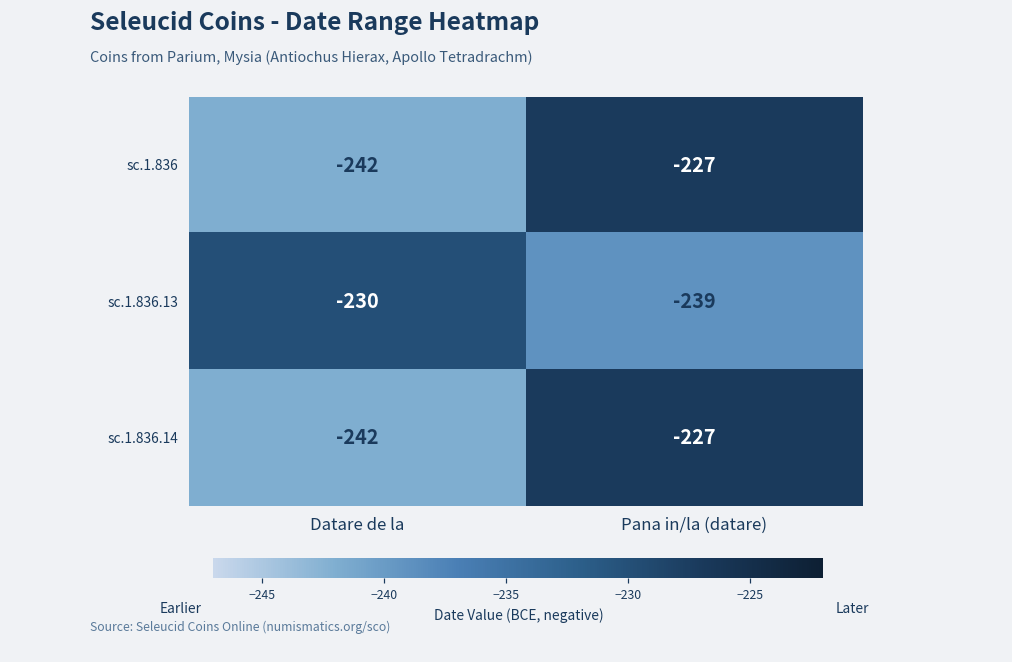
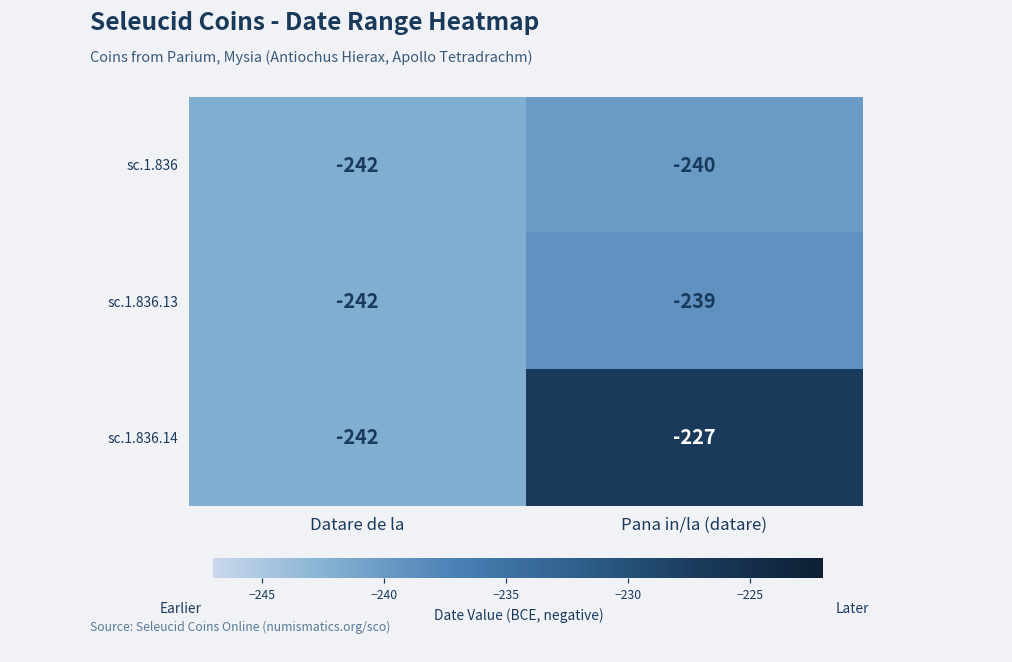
  {
    "sc.1.836": {
      "Datare de la": -242,
-     "Pana in/la (datare)": -227
+     "Pana in/la (datare)": -240
    },
    "sc.1.836.13": {
-     "Datare de la": -230,
+     "Datare de la": -242,
      "Pana in/la (datare)": -239
    },
    "sc.1.836.14": {
      "Datare de la": -242,
      "Pana in/la (datare)": -227
    }
  }
